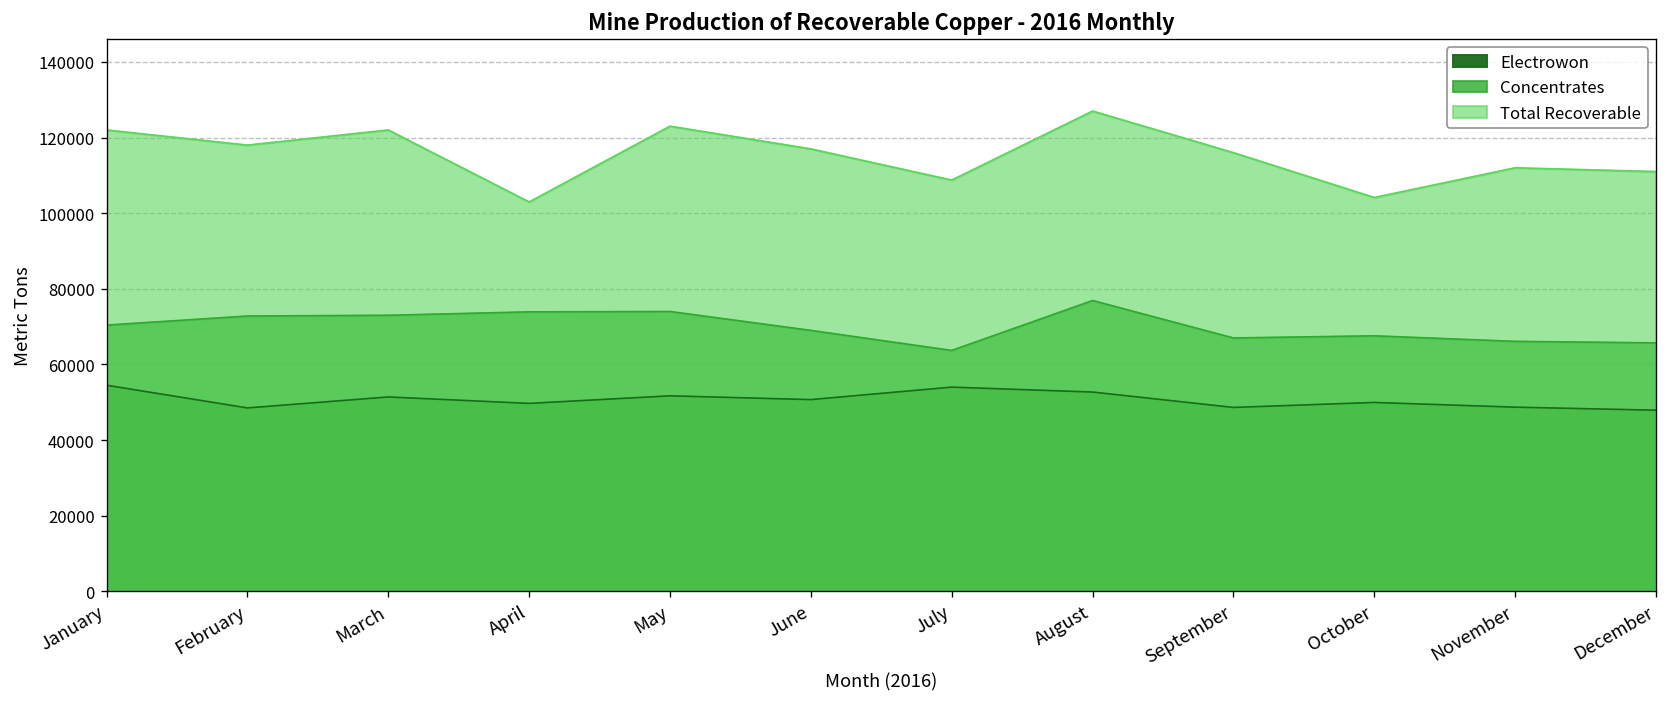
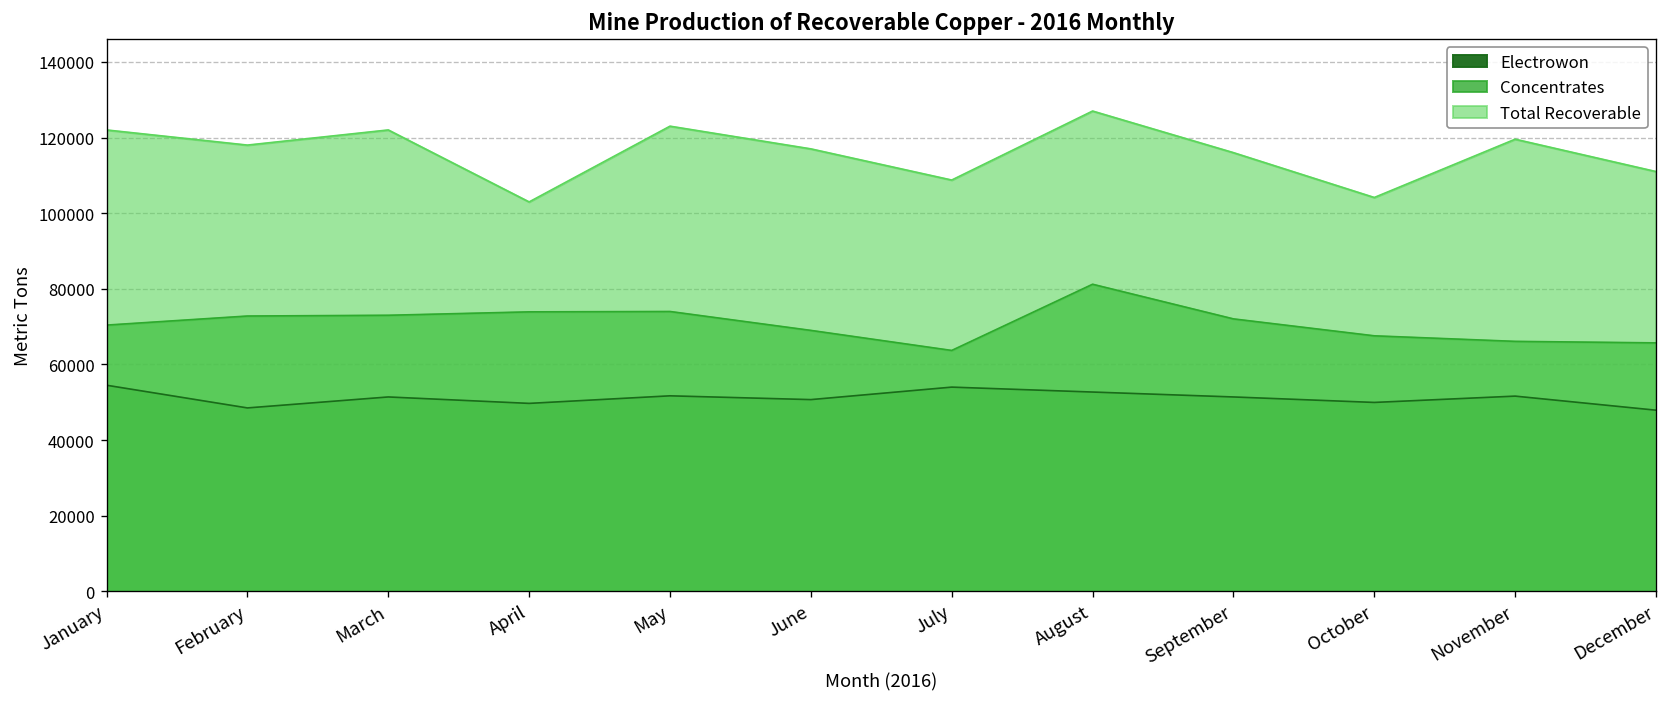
  {
    "Electrowon": {
      "January": 55000,
      "February": 49000,
      "March": 51000,
      "April": 50000,
      "May": 52000,
      "June": 51000,
      "July": 54000,
      "August": 53000,
-     "September": 49000,
+     "September": 51000,
      "October": 50000,
-     "November": 49000,
+     "November": 52000,
      "December": 48000
    },
    "Concentrates": {
      "January": 70000,
      "February": 73000,
      "March": 73000,
      "April": 74000,
      "May": 74000,
      "June": 69000,
      "July": 64000,
-     "August": 77000,
-     "September": 67000,
+     "August": 81000,
+     "September": 72000,
      "October": 68000,
      "November": 66000,
      "December": 66000
    },
    "Total Recoverable": {
      "January": 122000,
      "February": 118000,
      "March": 122000,
      "April": 103000,
      "May": 123000,
      "June": 117000,
      "July": 109000,
      "August": 127000,
      "September": 116000,
      "October": 104000,
-     "November": 112000,
+     "November": 120000,
      "December": 111000
    }
  }
